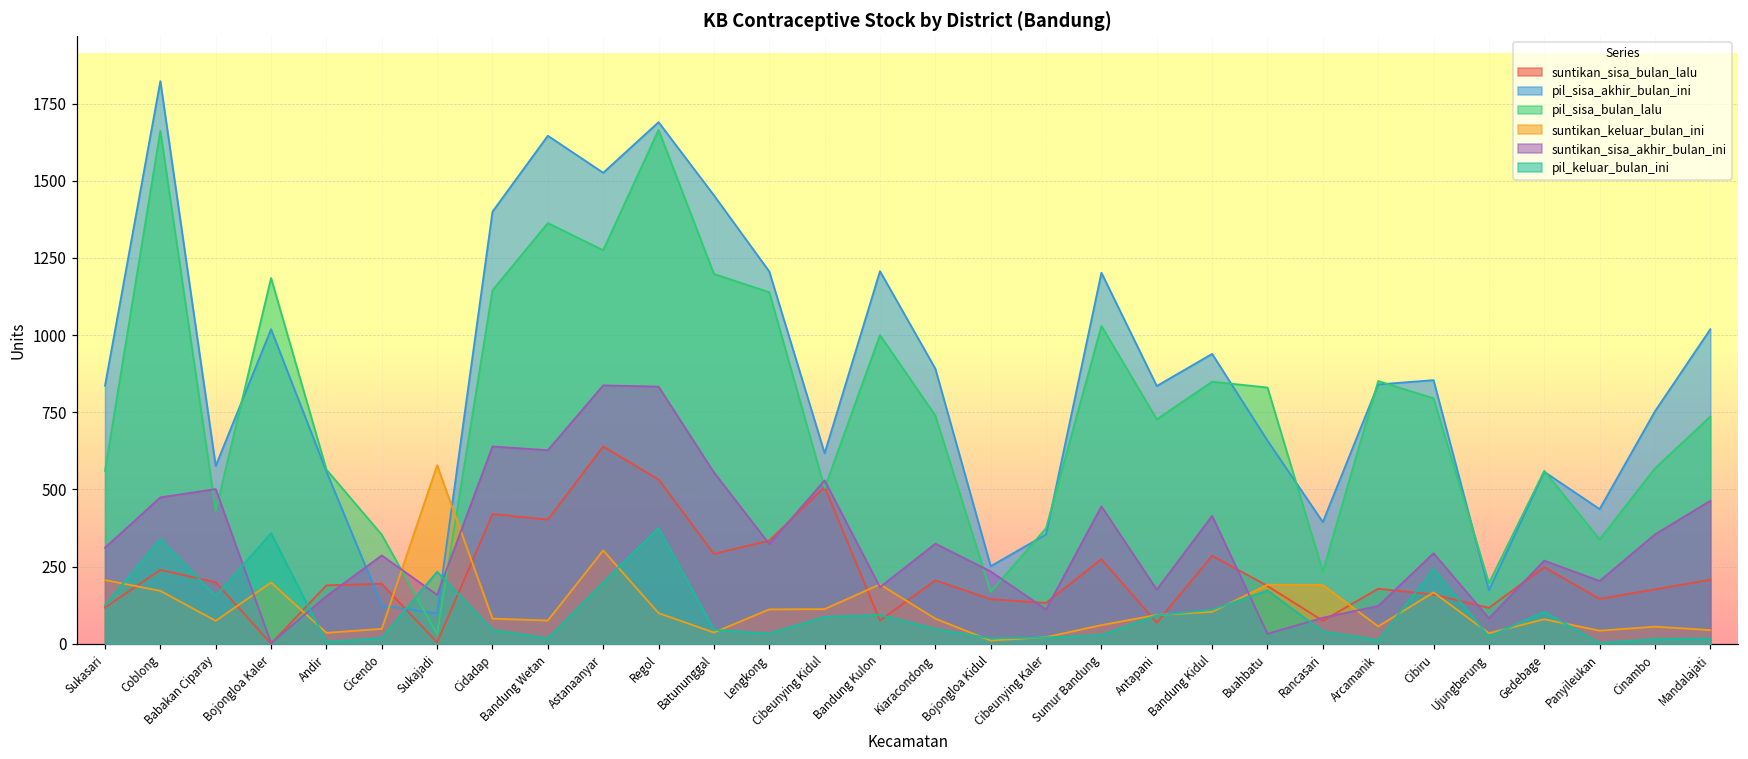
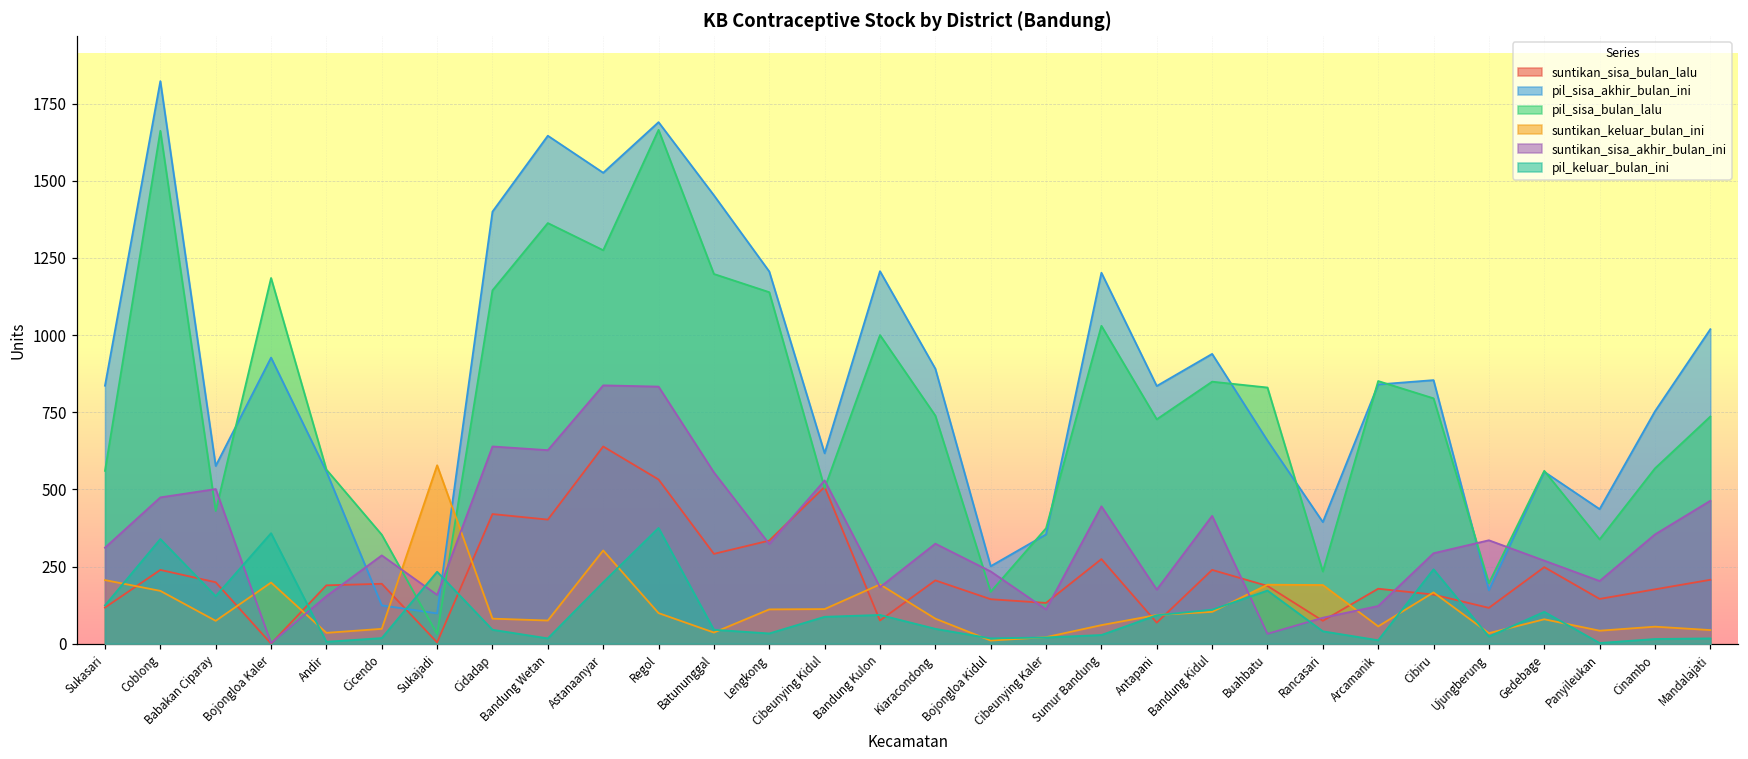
  {
    "suntikan_sisa_bulan_lalu": {
      "Coblong": 240,
      "Babakan Ciparay": 200,
      "Andir": 190,
      "Cicendo": 190,
      "Sukajadi": 0,
      "Cidadap": 420,
      "Bandung Wetan": 400,
      "Astanaanyar": 640,
      "Regol": 530,
      "Batununggal": 290,
      "Lengkong": 330,
      "Bandung Kulon": 80,
      "Kiaracondong": 210,
      "Bojongloa Kidul": 140,
      "Cibeunying Kaler": 130,
      "Sumur Bandung": 270,
      "Antapani": 70,
-     "Bandung Kidul": 290,
+     "Bandung Kidul": 240,
      "Rancasari": 70,
      "Arcamanik": 180,
      "Ujungberung": 120,
      "Gedebage": 250,
      "Panyileukan": 150,
      "Cinambo": 180,
      "Mandalajati": 210
    },
    "pil_sisa_akhir_bulan_ini": {
      "Sukasari": 840,
      "Coblong": 1820,
      "Babakan Ciparay": 580,
-     "Bojongloa Kaler": 1020,
+     "Bojongloa Kaler": 930,
      "Cicendo": 120,
      "Sukajadi": 100,
      "Cidadap": 1400,
      "Bandung Wetan": 1650,
      "Astanaanyar": 1530,
      "Regol": 1690,
      "Batununggal": 1450,
      "Lengkong": 1210,
      "Cibeunying Kidul": 620,
      "Bandung Kulon": 1210,
      "Kiaracondong": 890,
      "Bojongloa Kidul": 250,
      "Cibeunying Kaler": 350,
      "Sumur Bandung": 1200,
      "Antapani": 840,
      "Bandung Kidul": 940,
      "Buahbatu": 660,
      "Rancasari": 390,
      "Arcamanik": 840,
      "Cibiru": 850,
      "Ujungberung": 170,
      "Panyileukan": 440,
      "Cinambo": 750,
      "Mandalajati": 1020
    },
    "suntikan_keluar_bulan_ini": {
      "Sukasari": 210,
      "Coblong": 170,
      "Babakan Ciparay": 70,
      "Bojongloa Kaler": 200,
      "Andir": 40,
      "Cicendo": 50,
      "Sukajadi": 580,
      "Cidadap": 80,
      "Bandung Wetan": 80,
      "Astanaanyar": 300,
      "Regol": 100,
      "Lengkong": 110,
      "Cibeunying Kidul": 110,
      "Kiaracondong": 80,
      "Sumur Bandung": 60,
      "Rancasari": 190,
      "Arcamanik": 60,
      "Ujungberung": 30,
      "Gedebage": 80,
      "Panyileukan": 40,
      "Cinambo": 60,
      "Mandalajati": 40
    },
    "suntikan_sisa_akhir_bulan_ini": {
      "Sukasari": 310,
      "Coblong": 470,
      "Babakan Ciparay": 500,
      "Andir": 150,
      "Cicendo": 290,
      "Sukajadi": 160,
      "Cidadap": 640,
      "Bandung Wetan": 630,
      "Astanaanyar": 840,
      "Regol": 830,
      "Batununggal": 560,
      "Lengkong": 320,
      "Cibeunying Kidul": 530,
      "Kiaracondong": 320,
      "Bojongloa Kidul": 230,
      "Cibeunying Kaler": 110,
      "Sumur Bandung": 450,
      "Antapani": 180,
      "Bandung Kidul": 410,
      "Buahbatu": 30,
      "Rancasari": 80,
      "Arcamanik": 120,
      "Cibiru": 290,
-     "Ujungberung": 80,
+     "Ujungberung": 340,
      "Gedebage": 270,
      "Panyileukan": 200,
      "Cinambo": 350,
      "Mandalajati": 460
    }
  }
